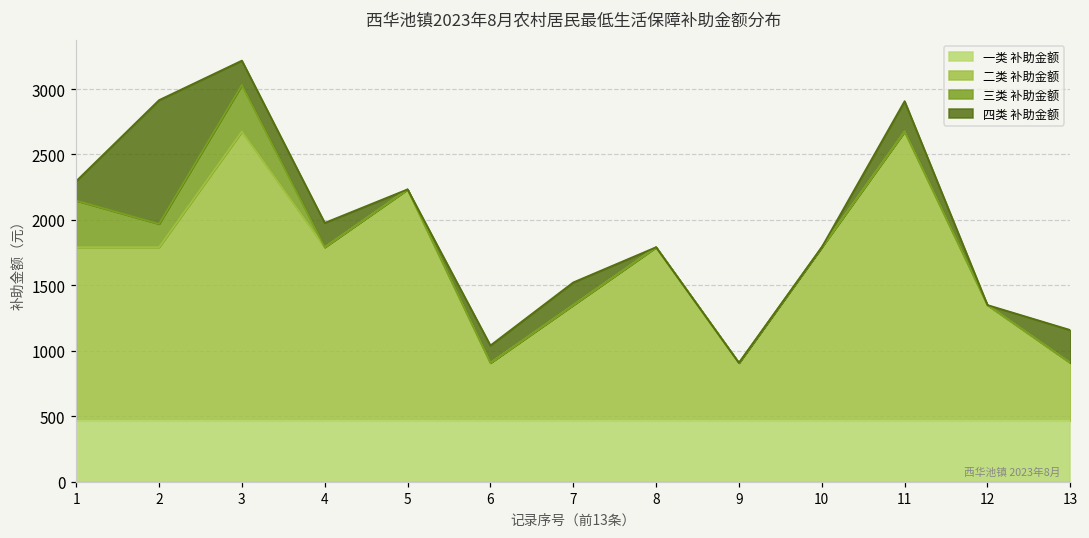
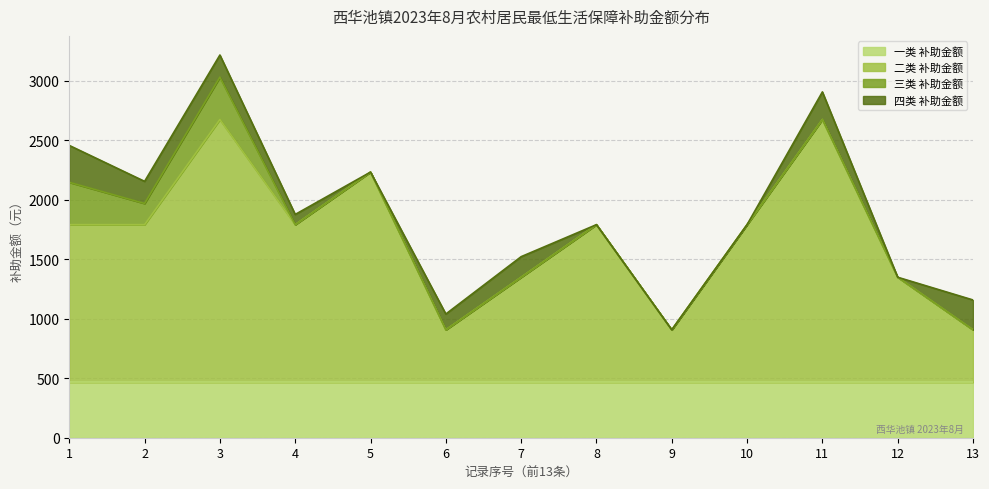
  {
    "四类 补助金额": {
-     "1": 150,
-     "2": 950,
+     "1": 310,
+     "2": 190,
      "3": 190,
-     "4": 190,
+     "4": 90,
      "6": 130,
      "7": 170,
      "11": 230,
      "13": 250
    }
  }
